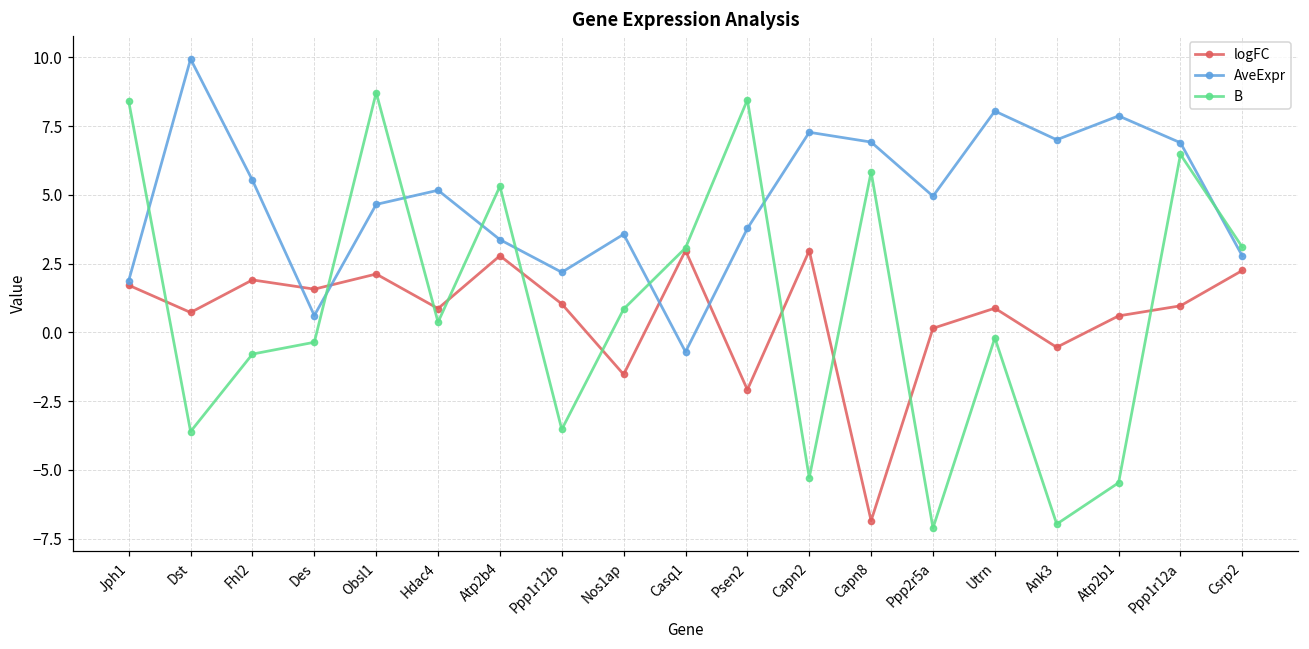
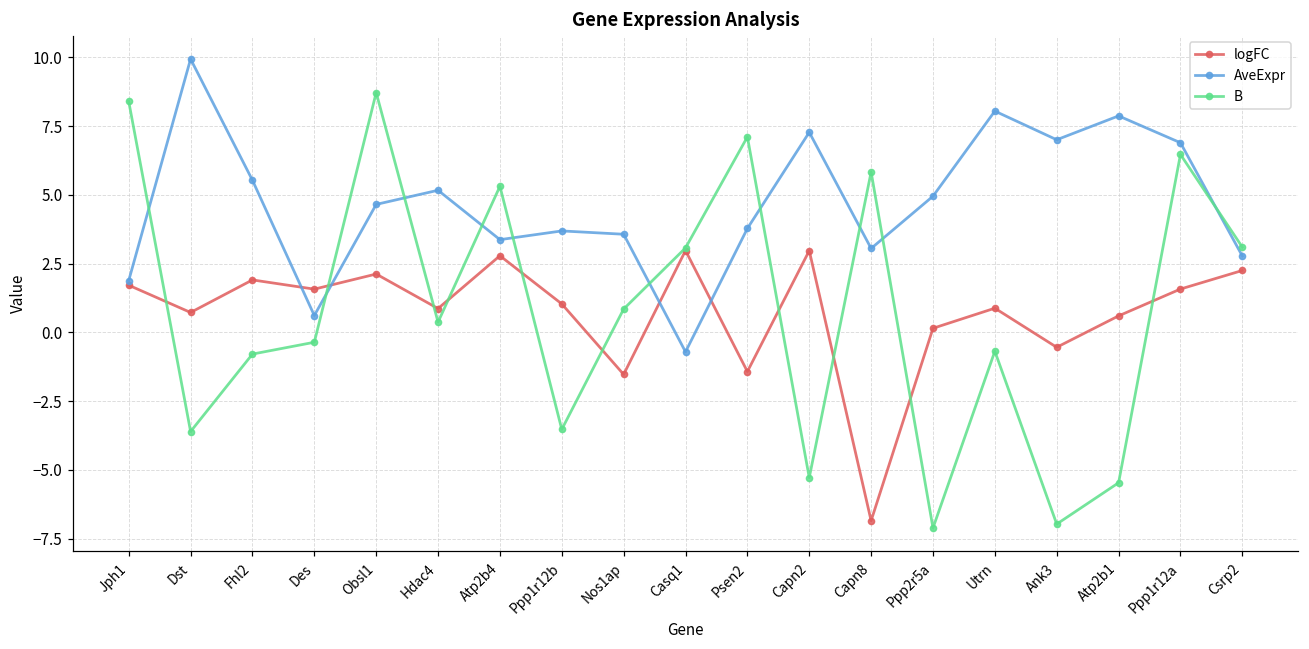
  {
    "logFC": {
      "Jph1": 1.7,
      "Dst": 0.7,
      "Fhl2": 1.9,
      "Des": 1.6,
      "Obsl1": 2.1,
      "Hdac4": 0.9,
      "Atp2b4": 2.8,
      "Ppp1r12b": 1.0,
      "Nos1ap": -1.5,
-     "Psen2": -2.1,
+     "Psen2": -1.4,
      "Capn2": 3.0,
      "Capn8": -6.8,
      "Ppp2r5a": 0.1,
      "Utrn": 0.9,
      "Ank3": -0.5,
      "Atp2b1": 0.6,
-     "Ppp1r12a": 1.0,
+     "Ppp1r12a": 1.6,
      "Csrp2": 2.2
    },
    "AveExpr": {
      "Jph1": 1.9,
      "Dst": 9.9,
      "Fhl2": 5.5,
      "Des": 0.6,
      "Obsl1": 4.7,
      "Hdac4": 5.2,
      "Atp2b4": 3.4,
-     "Ppp1r12b": 2.2,
+     "Ppp1r12b": 3.7,
      "Nos1ap": 3.6,
      "Casq1": -0.7,
      "Psen2": 3.8,
      "Capn2": 7.3,
-     "Capn8": 6.9,
+     "Capn8": 3.0,
      "Ppp2r5a": 4.9,
      "Utrn": 8.0,
      "Ank3": 7.0,
      "Atp2b1": 7.9,
      "Ppp1r12a": 6.9,
      "Csrp2": 2.8
    },
    "B": {
      "Jph1": 8.4,
      "Dst": -3.6,
      "Fhl2": -0.8,
      "Des": -0.4,
      "Obsl1": 8.7,
      "Hdac4": 0.4,
      "Atp2b4": 5.3,
      "Ppp1r12b": -3.5,
      "Nos1ap": 0.8,
-     "Psen2": 8.5,
+     "Psen2": 7.1,
      "Capn2": -5.3,
      "Capn8": 5.8,
      "Ppp2r5a": -7.1,
-     "Utrn": -0.2,
+     "Utrn": -0.7,
      "Ank3": -7.0,
      "Atp2b1": -5.5,
      "Ppp1r12a": 6.5,
      "Csrp2": 3.1
    }
  }
